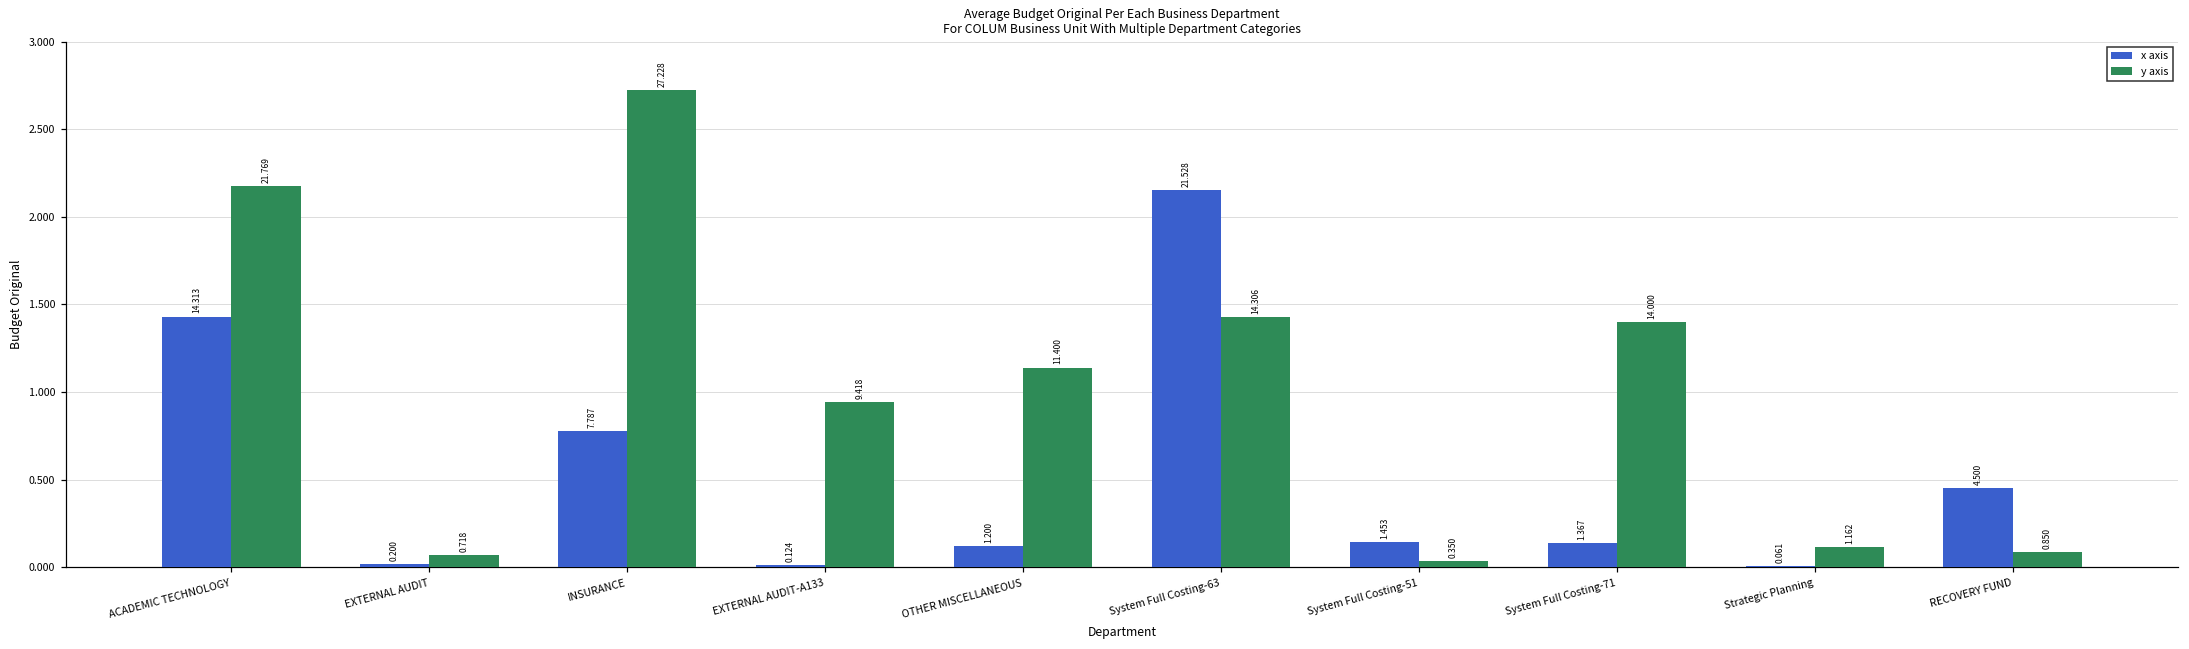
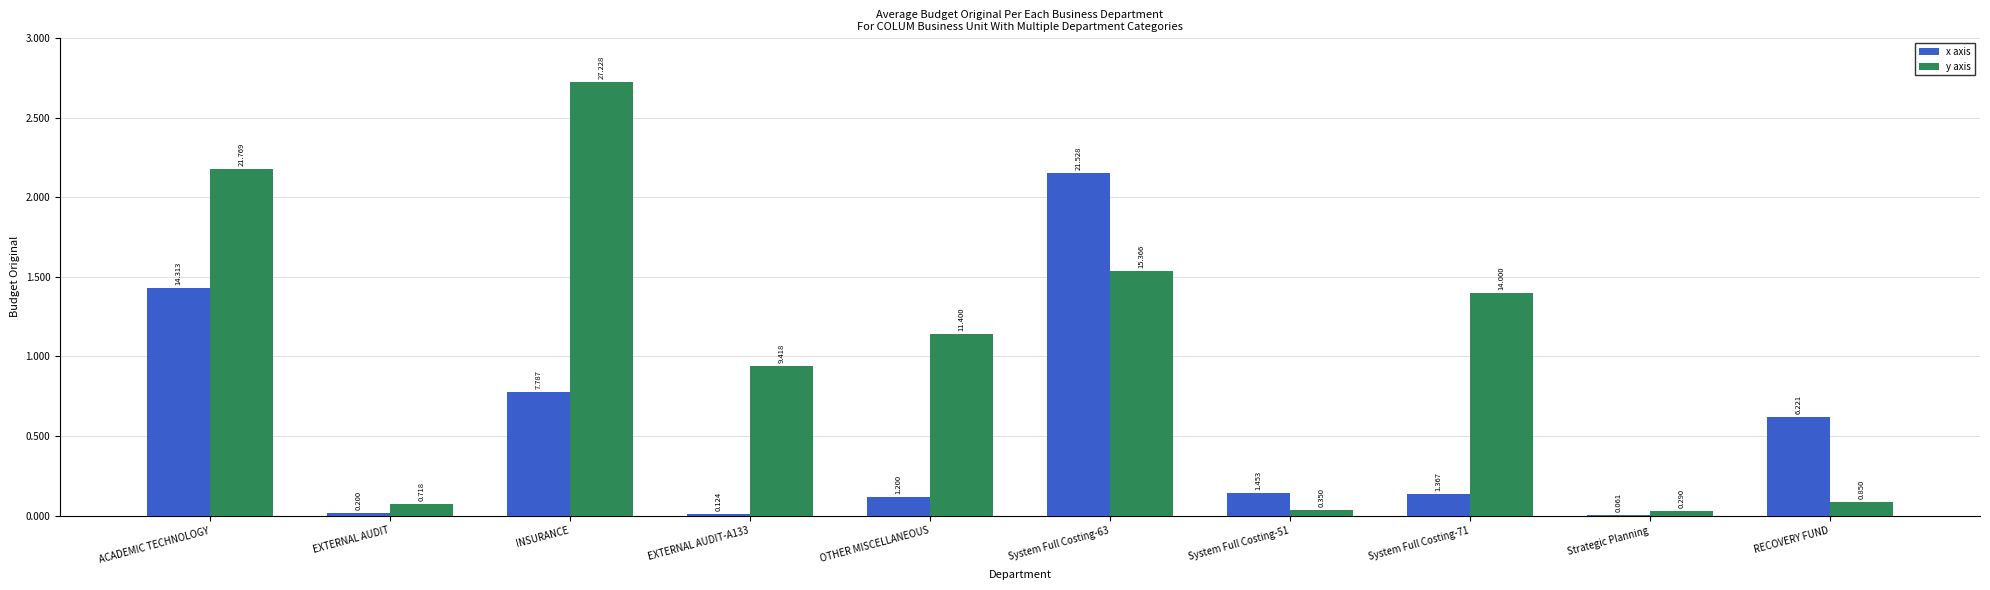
  {
    "x axis": {
-     "RECOVERY FUND": 4.500
+     "RECOVERY FUND": 6.221
    },
    "y axis": {
-     "System Full Costing-63": 14.306,
-     "Strategic Planning": 1.162
+     "System Full Costing-63": 15.366,
+     "Strategic Planning": 0.290
    }
  }
